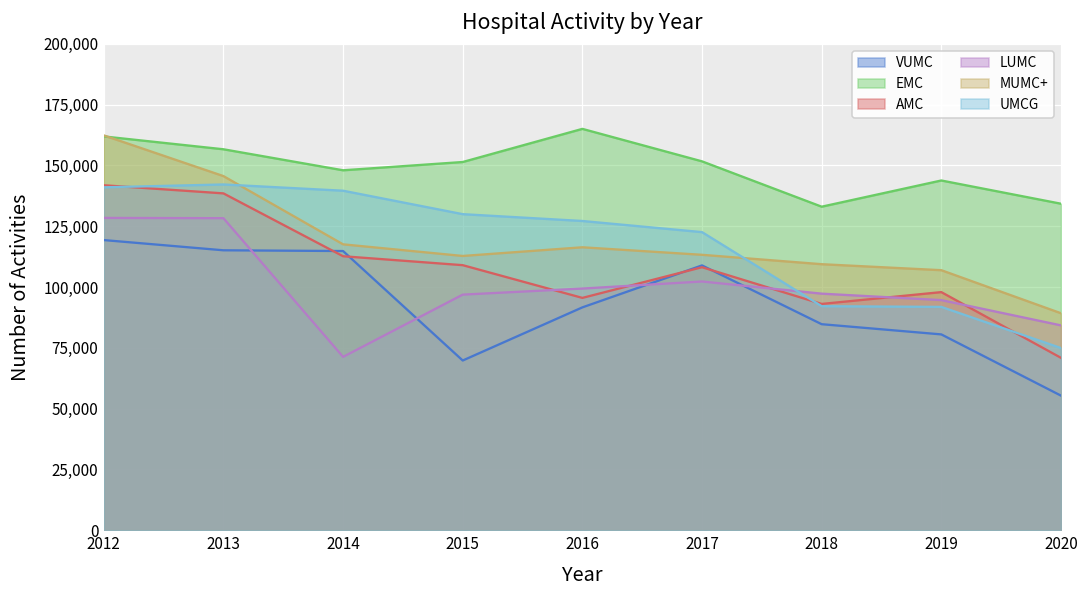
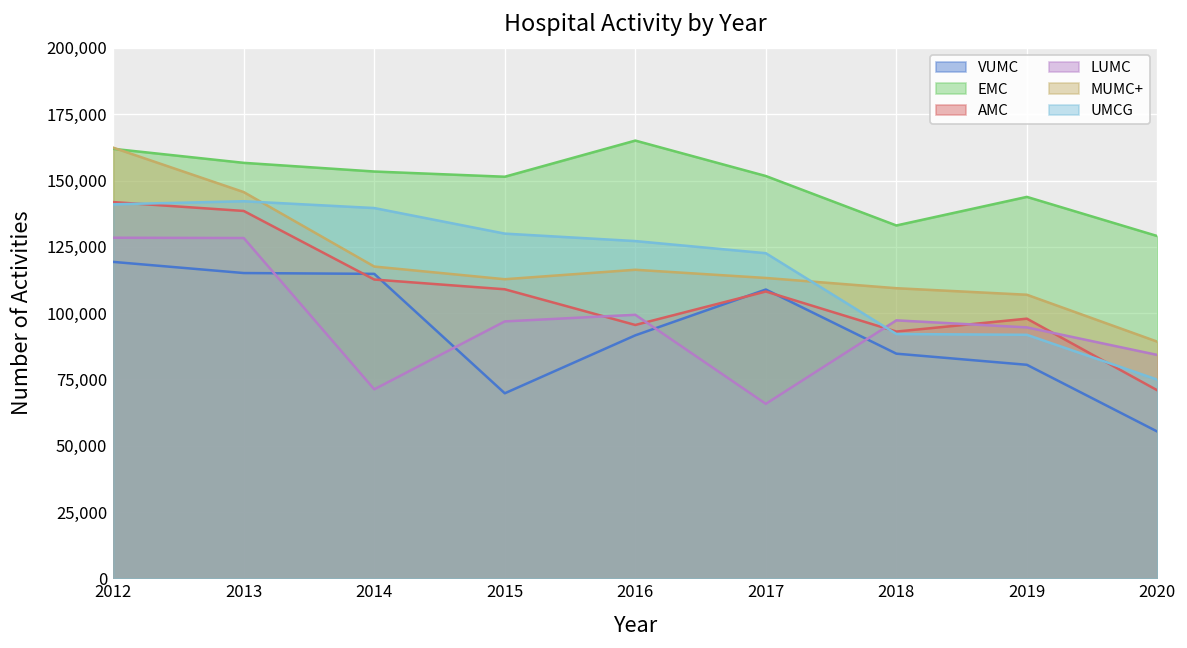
  {
    "EMC": {
      "2013": "157,000",
-     "2014": "148,000",
+     "2014": "153,000",
      "2015": "151,000",
      "2016": "165,000",
      "2017": "152,000",
      "2018": "133,000",
      "2019": "144,000",
-     "2020": "134,000"
+     "2020": "129,000"
    },
    "LUMC": {
      "2012": "128,000",
      "2013": "128,000",
      "2014": "71,000",
      "2015": "97,000",
      "2016": "99,000",
-     "2017": "102,000",
+     "2017": "66,000",
      "2018": "97,000",
      "2019": "95,000",
      "2020": "84,000"
    }
  }
